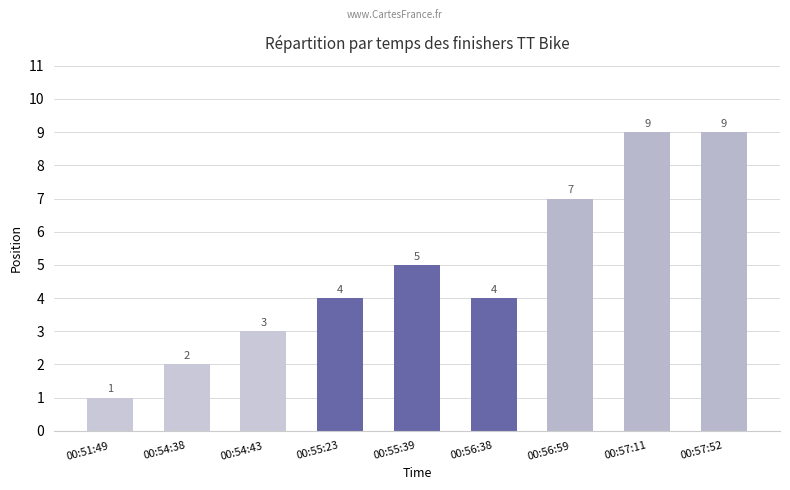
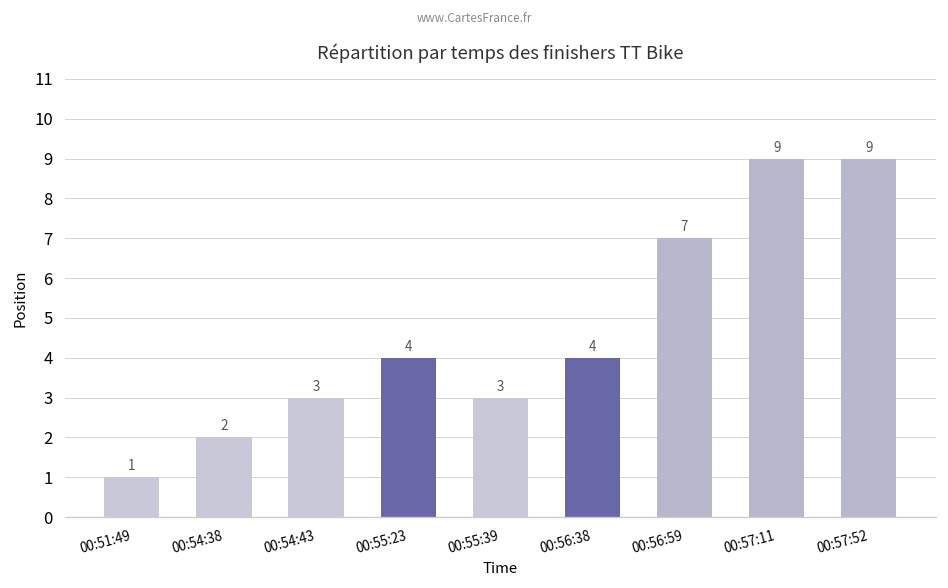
  {
    "00:51:49": 1,
    "00:54:38": 2,
    "00:54:43": 3,
    "00:55:23": 4,
-   "00:55:39": 5,
+   "00:55:39": 3,
    "00:56:38": 4,
    "00:56:59": 7,
    "00:57:11": 9,
    "00:57:52": 9
  }
